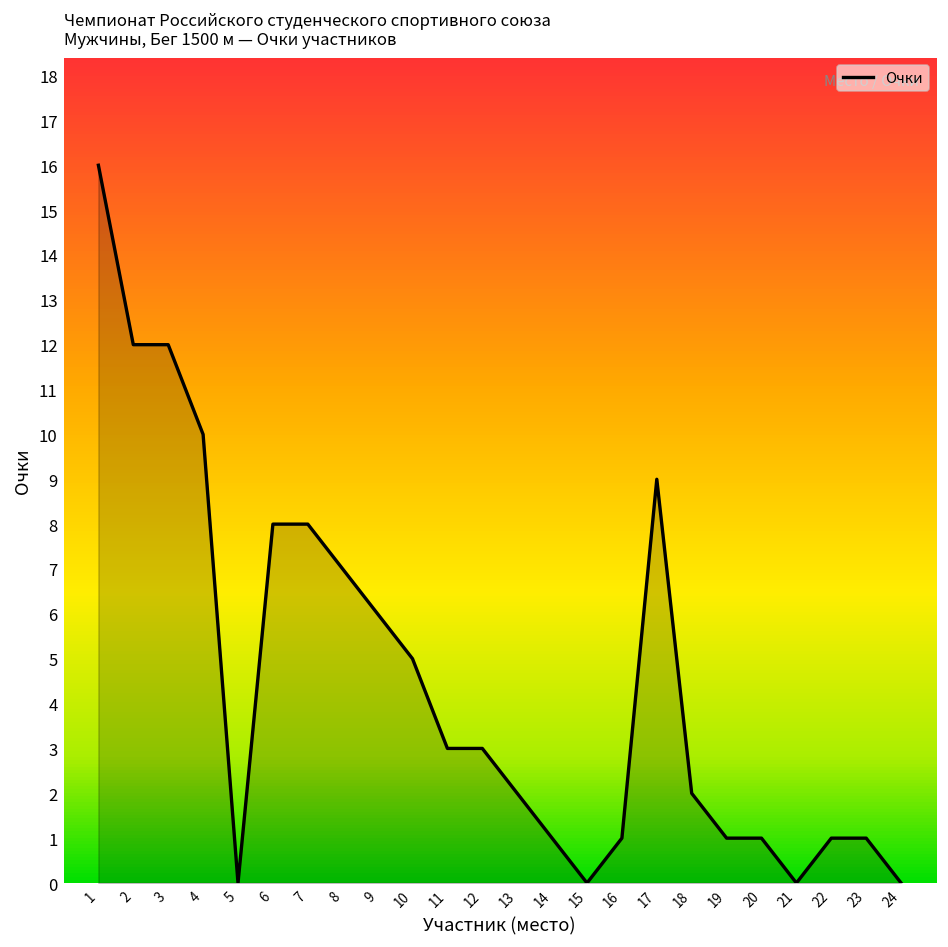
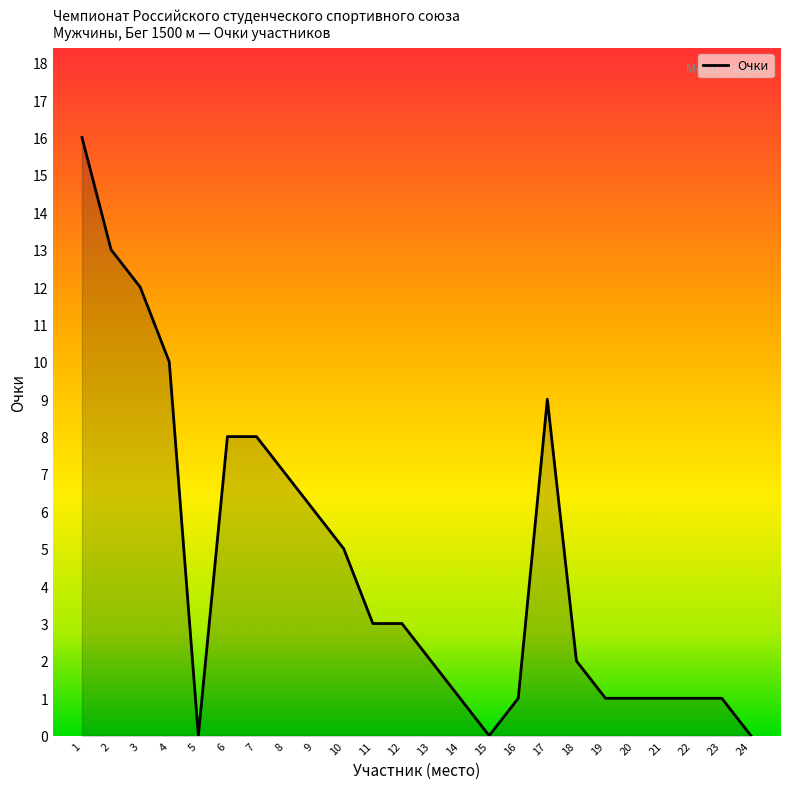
  {
    "1": 16,
-   "2": 12,
+   "2": 13,
    "3": 12,
    "4": 10,
    "5": 0,
    "6": 8,
    "7": 8,
    "8": 7,
    "9": 6,
    "10": 5,
    "11": 3,
    "12": 3,
    "13": 2,
    "14": 1,
    "15": 0,
    "16": 1,
    "17": 9,
    "18": 2,
    "19": 1,
    "20": 1,
-   "21": 0,
+   "21": 1,
    "22": 1,
    "23": 1,
    "24": 0
  }
